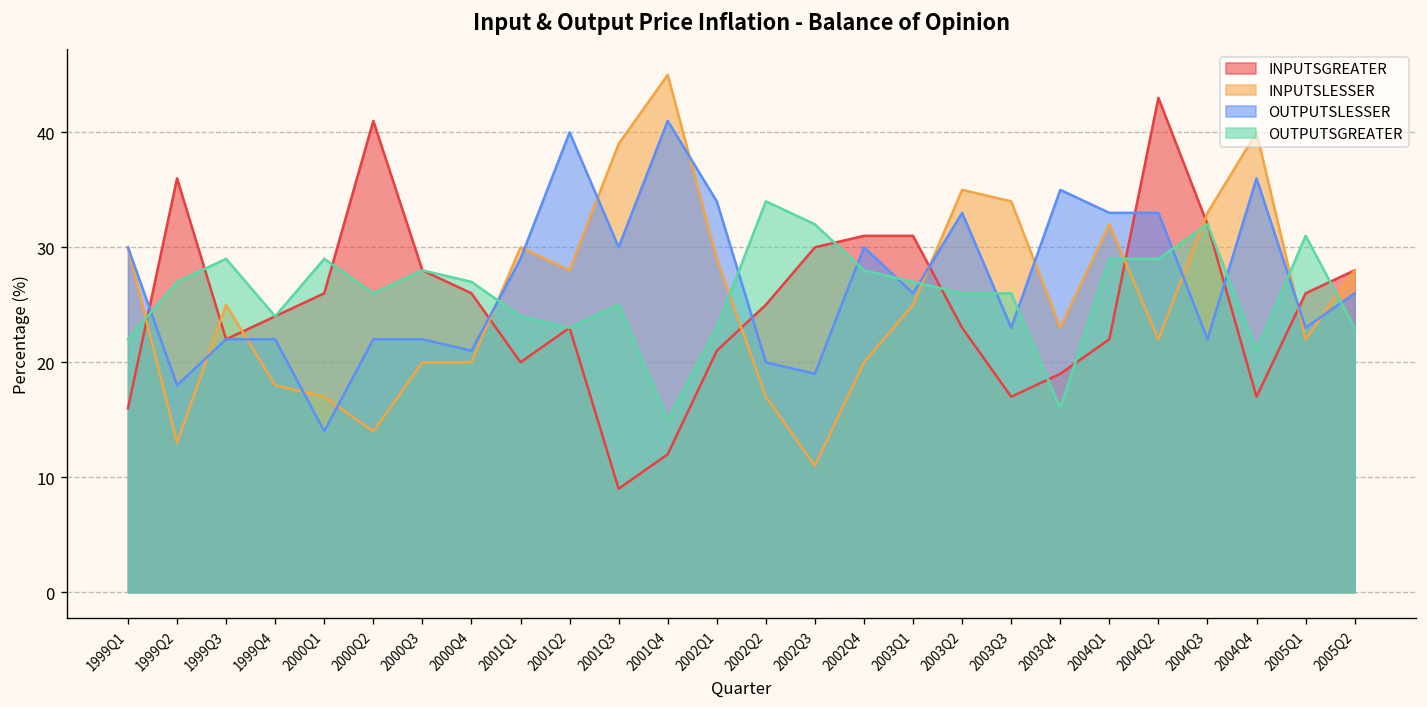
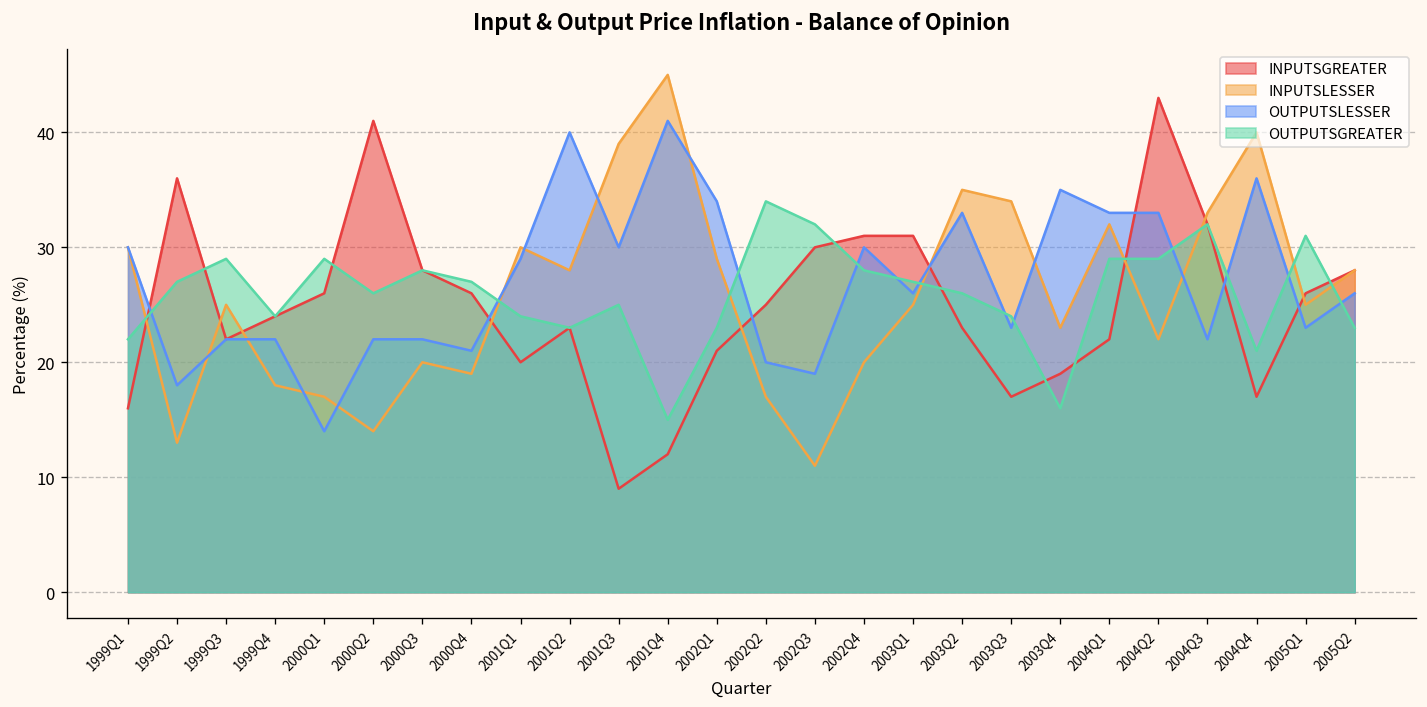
  {
    "INPUTSGREATER": {
      "1999Q1": 16,
      "1999Q2": 36,
      "2000Q1": 26,
      "2000Q2": 41,
      "2000Q4": 26,
      "2001Q1": 20,
      "2001Q3": 9,
      "2001Q4": 12,
      "2002Q1": 21,
      "2002Q2": 25,
      "2002Q3": 30,
      "2002Q4": 31,
      "2003Q1": 31,
      "2003Q2": 23,
      "2003Q3": 17,
      "2003Q4": 19,
      "2004Q1": 22,
      "2004Q2": 43,
      "2004Q4": 17,
      "2005Q1": 26
    },
    "INPUTSLESSER": {
      "1999Q2": 13,
      "1999Q3": 25,
      "1999Q4": 18,
      "2000Q1": 17,
      "2000Q2": 14,
      "2000Q3": 20,
-     "2000Q4": 20,
+     "2000Q4": 19,
      "2001Q1": 30,
      "2001Q2": 28,
      "2001Q3": 39,
      "2001Q4": 45,
      "2002Q1": 29,
      "2002Q2": 17,
      "2002Q3": 11,
      "2002Q4": 20,
      "2003Q1": 25,
      "2003Q2": 35,
      "2003Q3": 34,
      "2003Q4": 23,
      "2004Q1": 32,
      "2004Q2": 22,
      "2004Q3": 33,
-     "2005Q1": 22
+     "2005Q1": 25
    },
    "OUTPUTSLESSER": {
      "1999Q2": 18,
      "1999Q4": 22,
      "2000Q1": 14,
      "2000Q2": 22,
      "2000Q3": 22,
      "2000Q4": 21,
      "2001Q1": 29,
      "2001Q2": 40,
      "2001Q3": 30,
      "2001Q4": 41,
      "2002Q1": 34,
      "2002Q2": 20,
      "2002Q3": 19,
      "2002Q4": 30,
      "2003Q1": 26,
      "2003Q2": 33,
      "2003Q3": 23,
      "2003Q4": 35,
      "2004Q1": 33,
      "2004Q2": 33,
      "2004Q3": 22,
      "2004Q4": 36,
      "2005Q1": 23,
      "2005Q2": 26
    },
    "OUTPUTSGREATER": {
      "1999Q1": 22,
      "1999Q2": 27,
      "1999Q3": 29,
      "2000Q1": 29,
      "2000Q2": 26,
      "2000Q4": 27,
      "2001Q1": 24,
      "2001Q3": 25,
      "2001Q4": 15,
      "2002Q1": 23,
      "2002Q2": 34,
      "2002Q3": 32,
      "2002Q4": 28,
      "2003Q1": 27,
      "2003Q2": 26,
-     "2003Q3": 26,
+     "2003Q3": 24,
      "2003Q4": 16,
      "2004Q1": 29,
      "2004Q2": 29,
      "2004Q4": 21,
      "2005Q1": 31,
      "2005Q2": 23
    }
  }
